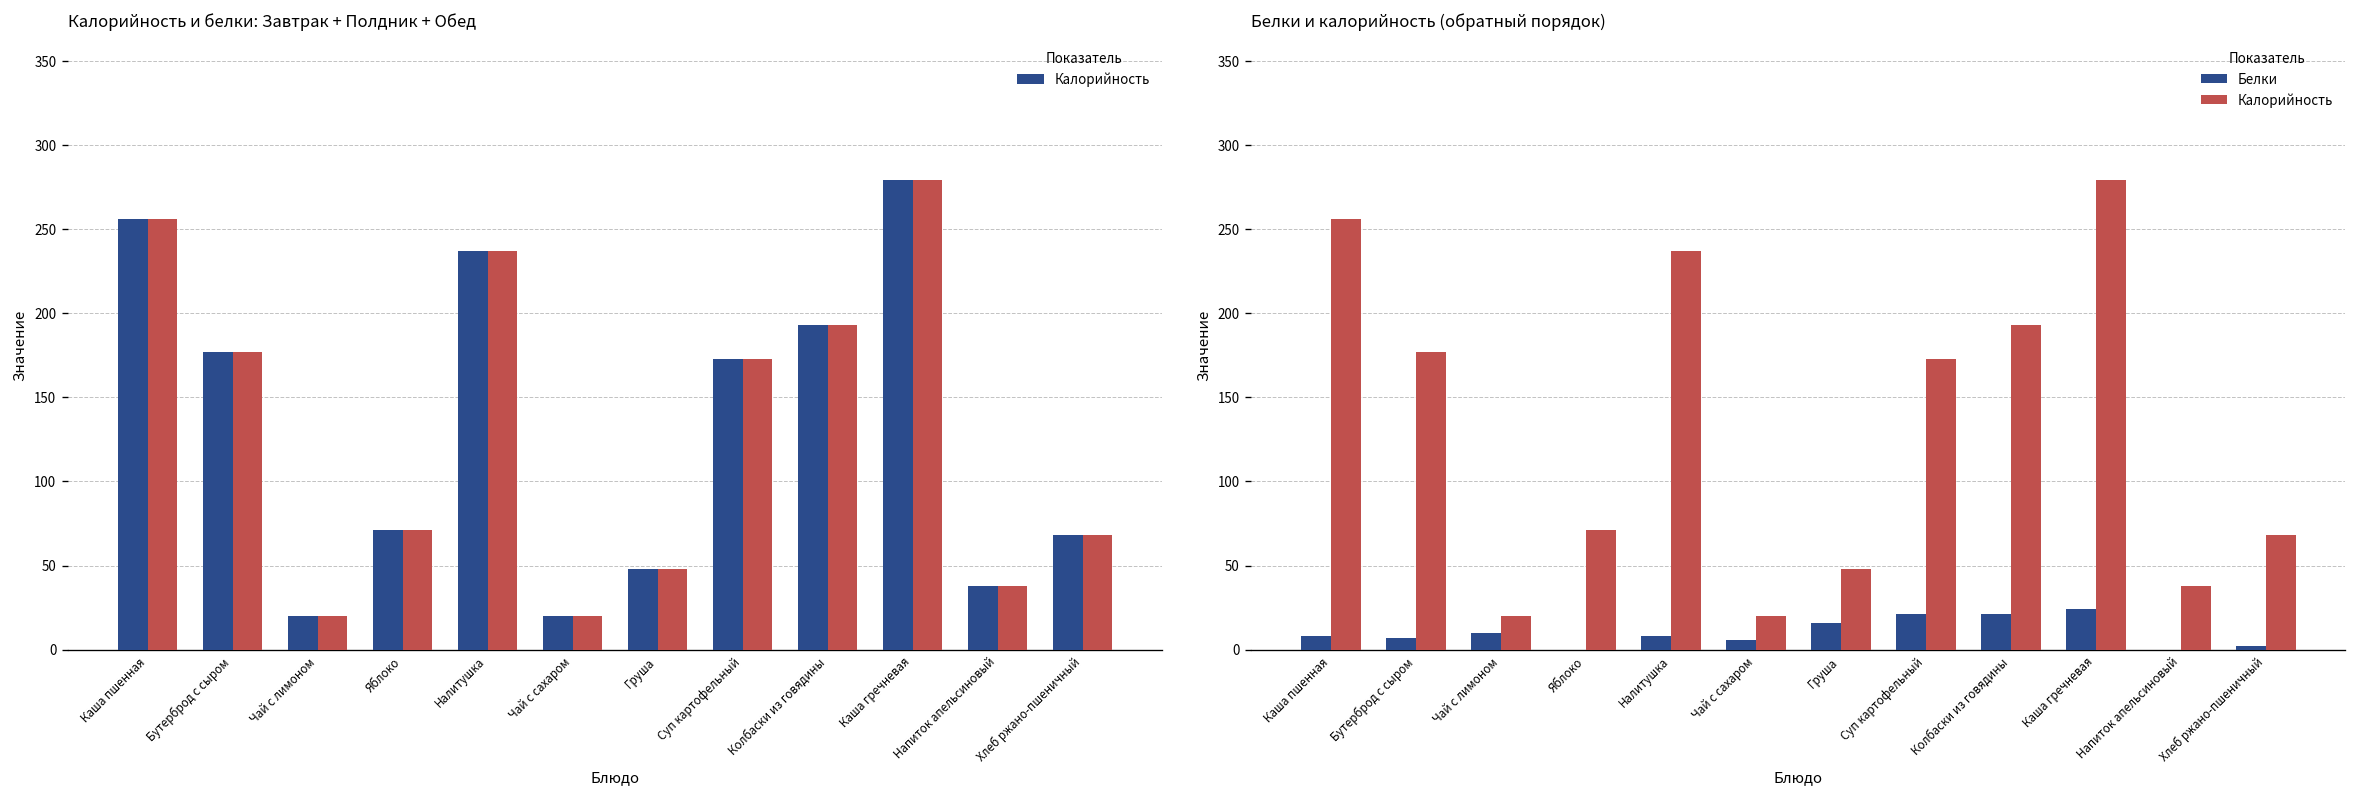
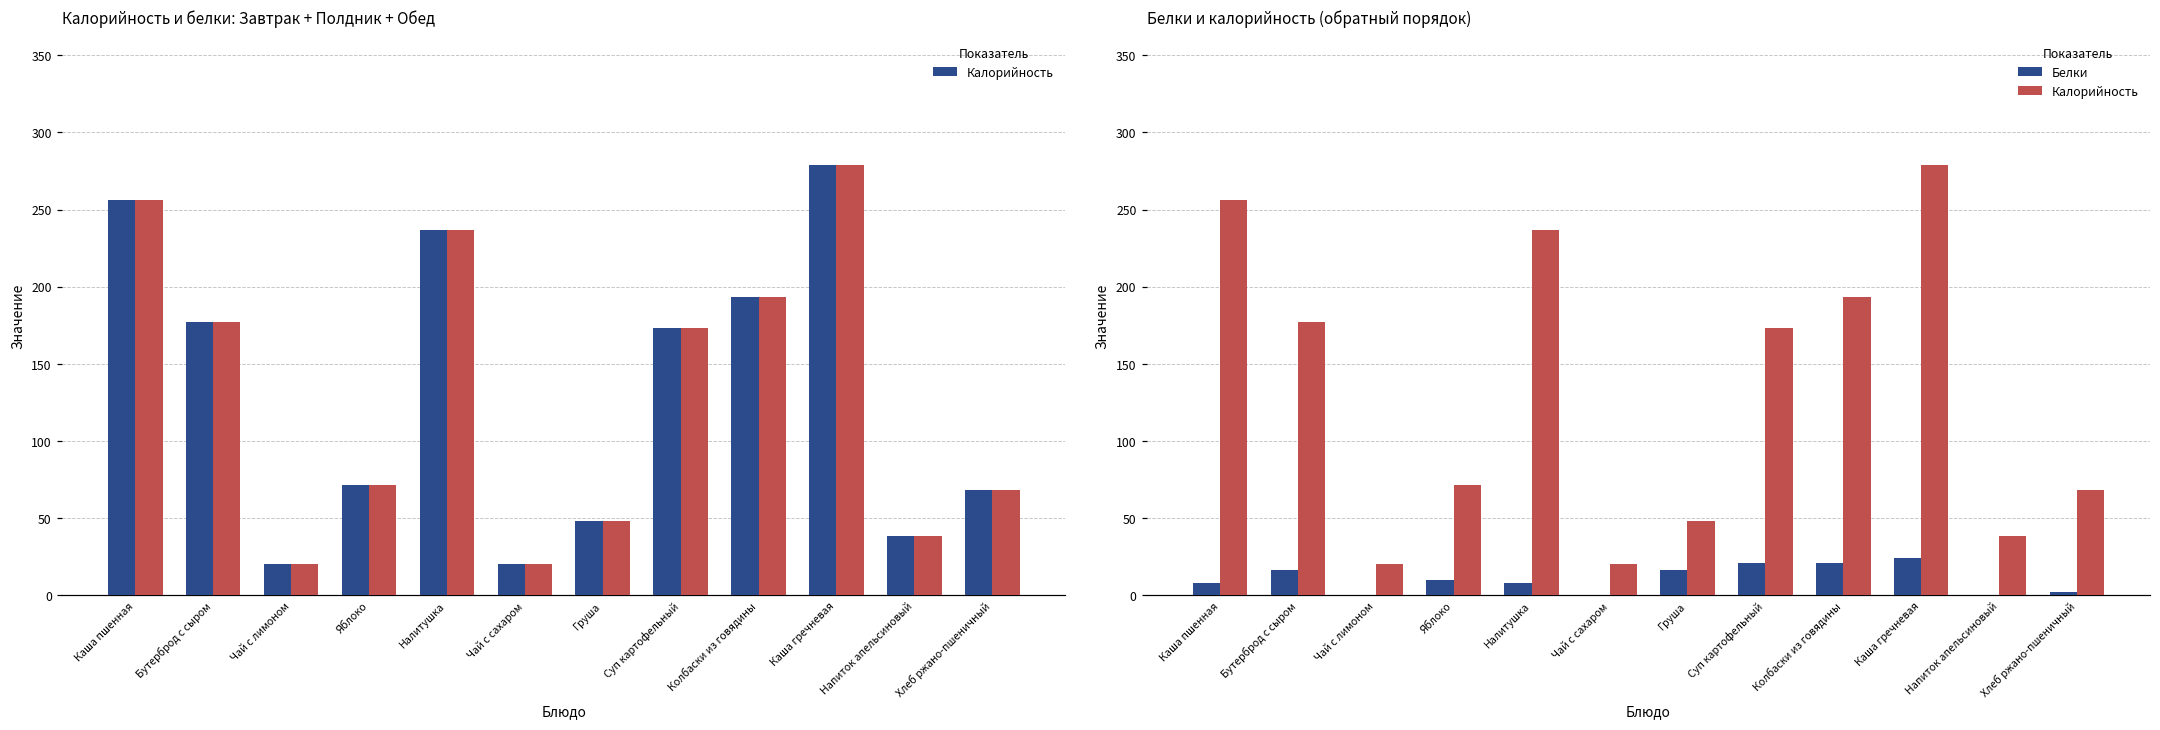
  {
    "Белки и калорийность (обратный порядок)": {
      "Белки": {
        "Каша пшенная": 8,
-       "Бутерброд с сыром": 7,
-       "Чай с лимоном": 10,
-       "Яблоко": 0,
+       "Бутерброд с сыром": 16,
+       "Чай с лимоном": 0,
+       "Яблоко": 10,
        "Налитушка": 8,
-       "Чай с сахаром": 6,
+       "Чай с сахаром": 0,
        "Груша": 16,
        "Суп картофельный": 21,
        "Колбаски из говядины": 21,
        "Каша гречневая": 24,
        "Напиток апельсиновый": 0,
        "Хлеб ржано-пшеничный": 2
      },
      "Калорийность": {
        "Каша пшенная": 256,
        "Бутерброд с сыром": 177,
        "Чай с лимоном": 20,
        "Яблоко": 71,
        "Налитушка": 237,
        "Чай с сахаром": 20,
        "Груша": 48,
        "Суп картофельный": 173,
        "Колбаски из говядины": 193,
        "Каша гречневая": 279,
        "Напиток апельсиновый": 38,
        "Хлеб ржано-пшеничный": 68
      }
    }
  }
